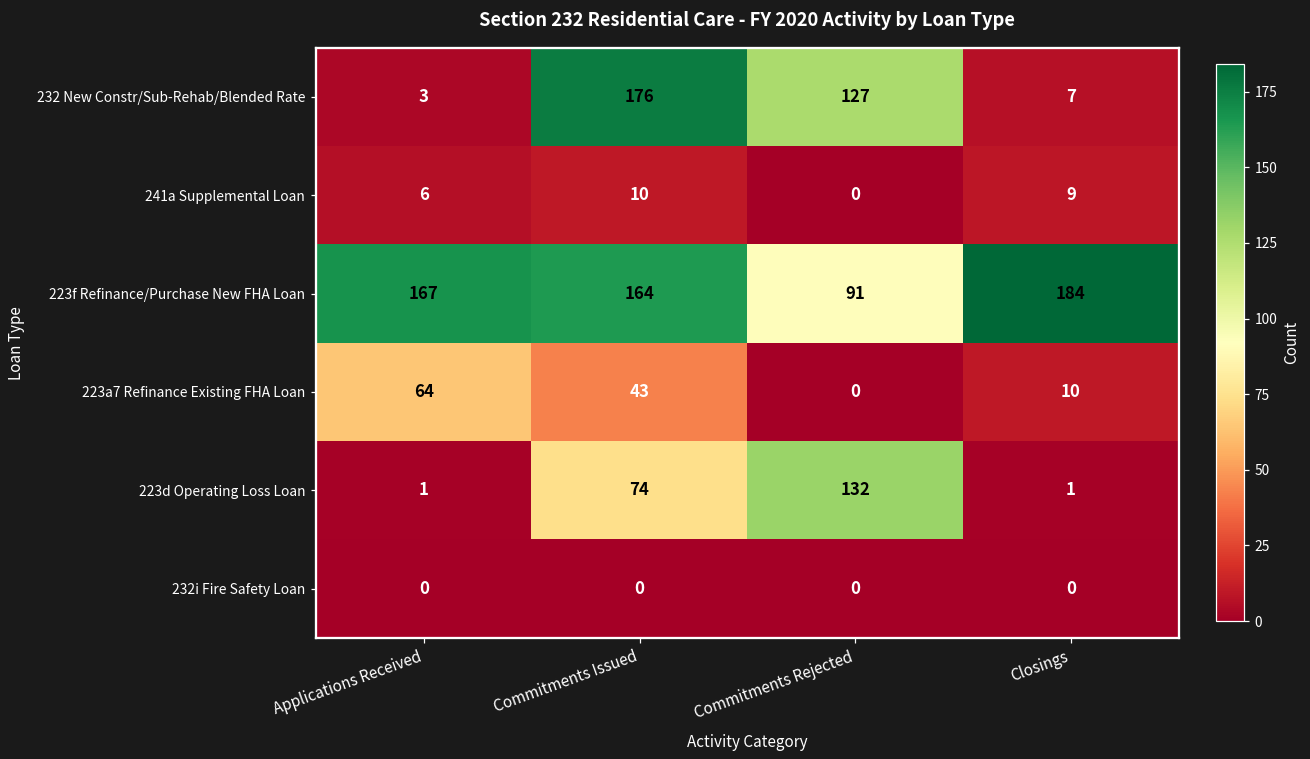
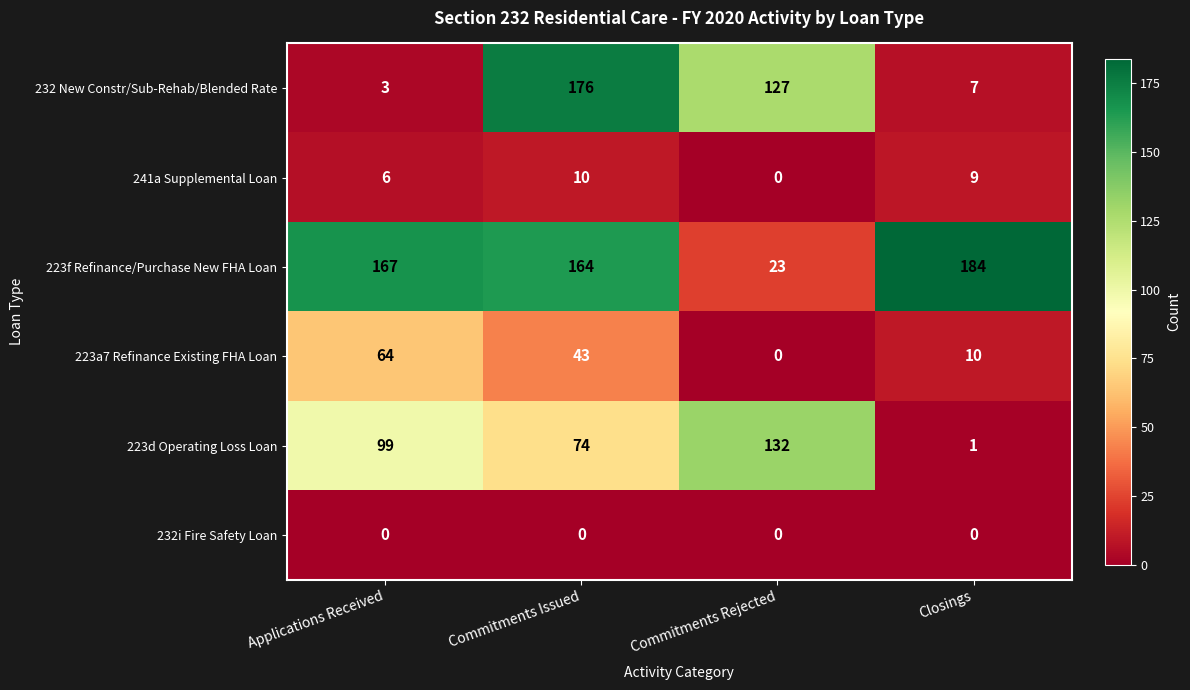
  {
    "232 New Constr/Sub-Rehab/Blended Rate": {
      "Applications Received": 3,
      "Commitments Issued": 176,
      "Commitments Rejected": 127,
      "Closings": 7
    },
    "241a Supplemental Loan": {
      "Applications Received": 6,
      "Commitments Issued": 10,
      "Commitments Rejected": 0,
      "Closings": 9
    },
    "223f Refinance/Purchase New FHA Loan": {
      "Applications Received": 167,
      "Commitments Issued": 164,
-     "Commitments Rejected": 91,
+     "Commitments Rejected": 23,
      "Closings": 184
    },
    "223a7 Refinance Existing FHA Loan": {
      "Applications Received": 64,
      "Commitments Issued": 43,
      "Commitments Rejected": 0,
      "Closings": 10
    },
    "223d Operating Loss Loan": {
-     "Applications Received": 1,
+     "Applications Received": 99,
      "Commitments Issued": 74,
      "Commitments Rejected": 132,
      "Closings": 1
    },
    "232i Fire Safety Loan": {
      "Applications Received": 0,
      "Commitments Issued": 0,
      "Commitments Rejected": 0,
      "Closings": 0
    }
  }
